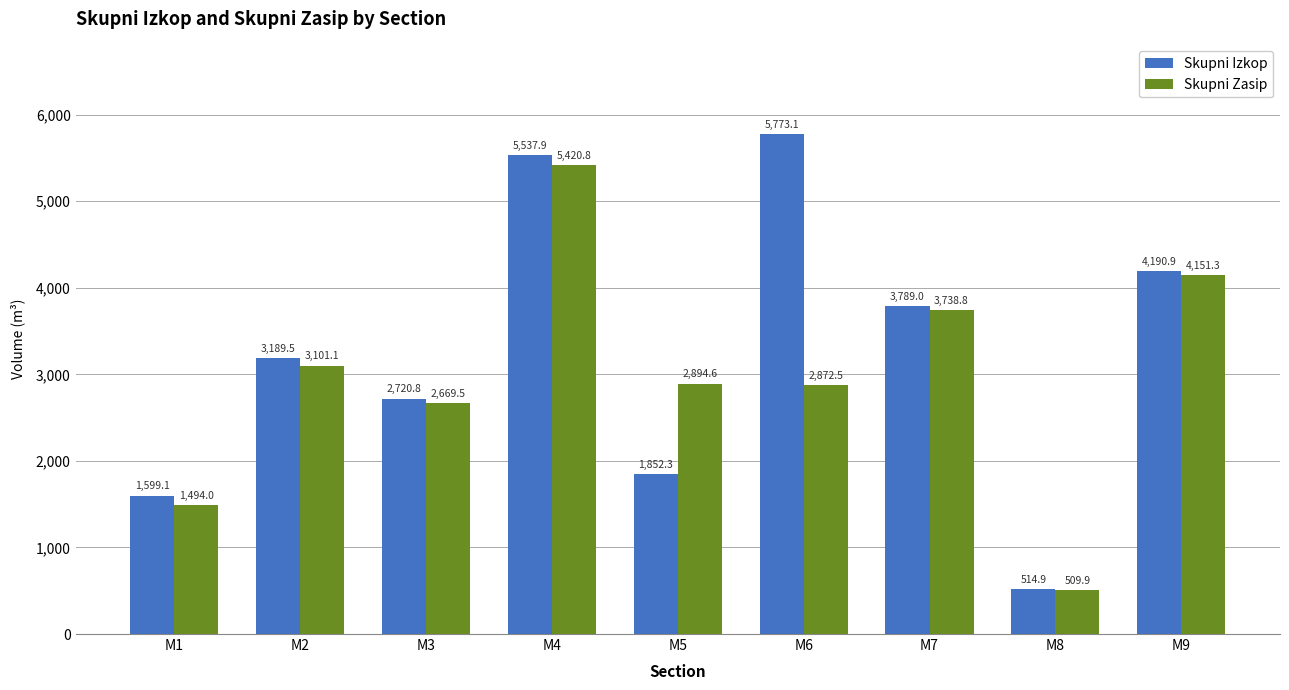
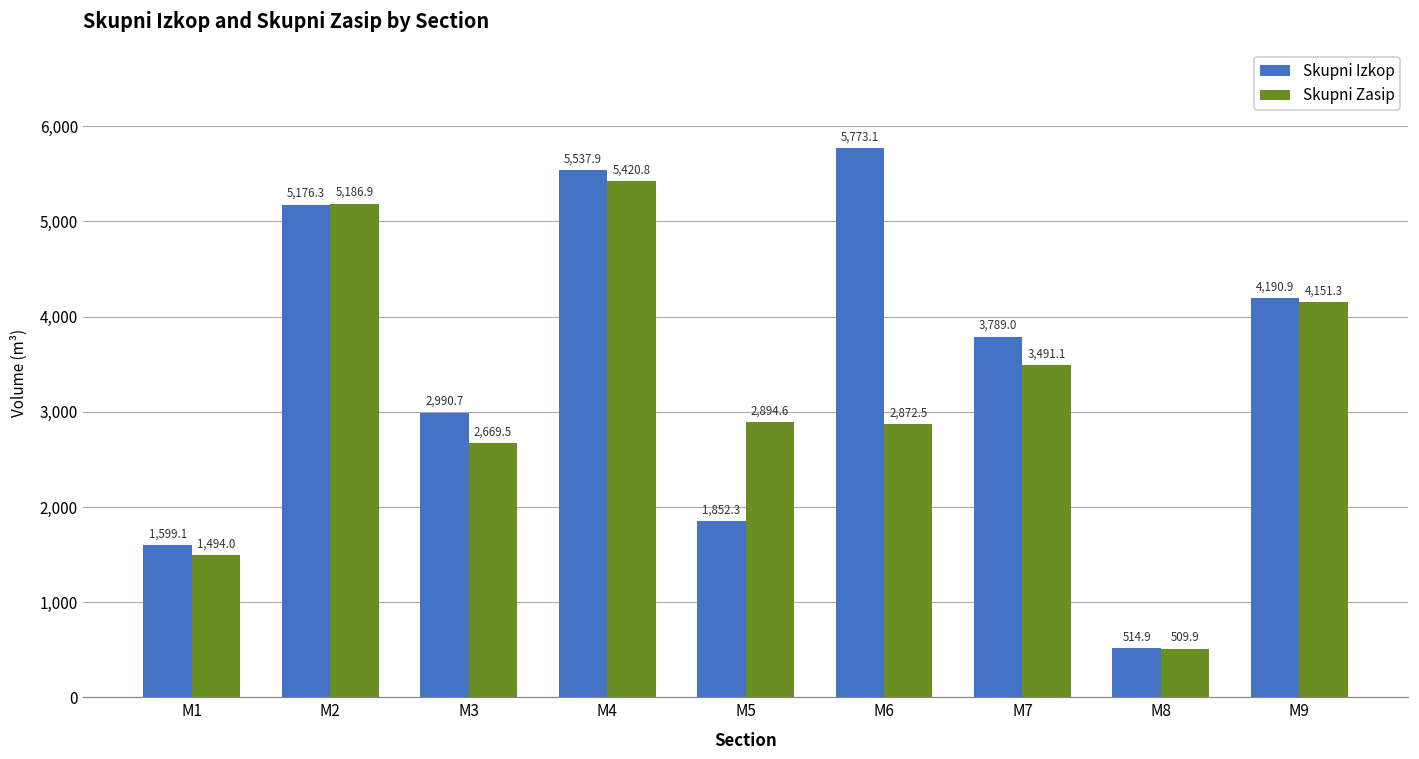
  {
    "Skupni Izkop": {
      "M1": "1,599.1",
-     "M2": "3,189.5",
-     "M3": "2,720.8",
+     "M2": "5,176.3",
+     "M3": "2,990.7",
      "M4": "5,537.9",
      "M5": "1,852.3",
      "M6": "5,773.1",
      "M7": "3,789.0",
      "M8": "514.9",
      "M9": "4,190.9"
    },
    "Skupni Zasip": {
      "M1": "1,494.0",
-     "M2": "3,101.1",
+     "M2": "5,186.9",
      "M3": "2,669.5",
      "M4": "5,420.8",
      "M5": "2,894.6",
      "M6": "2,872.5",
-     "M7": "3,738.8",
+     "M7": "3,491.1",
      "M8": "509.9",
      "M9": "4,151.3"
    }
  }
